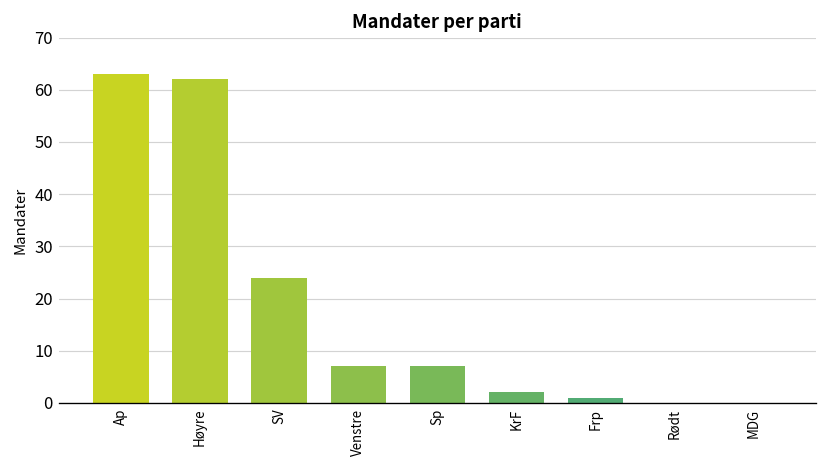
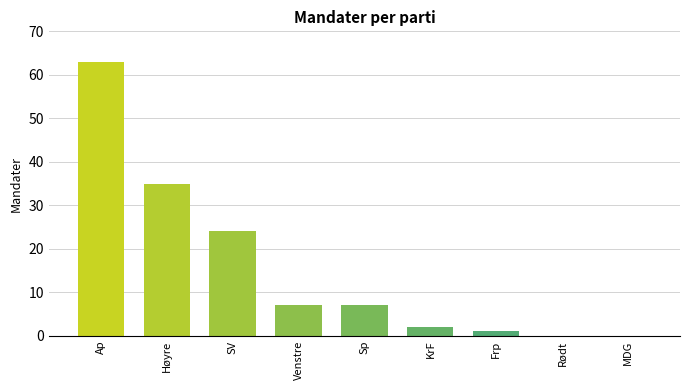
  {
    "Ap": 63,
-   "Høyre": 62,
+   "Høyre": 35,
    "SV": 24,
    "Venstre": 7,
    "Sp": 7,
    "KrF": 2,
    "Frp": 1,
    "Rødt": 0,
    "MDG": 0
  }
